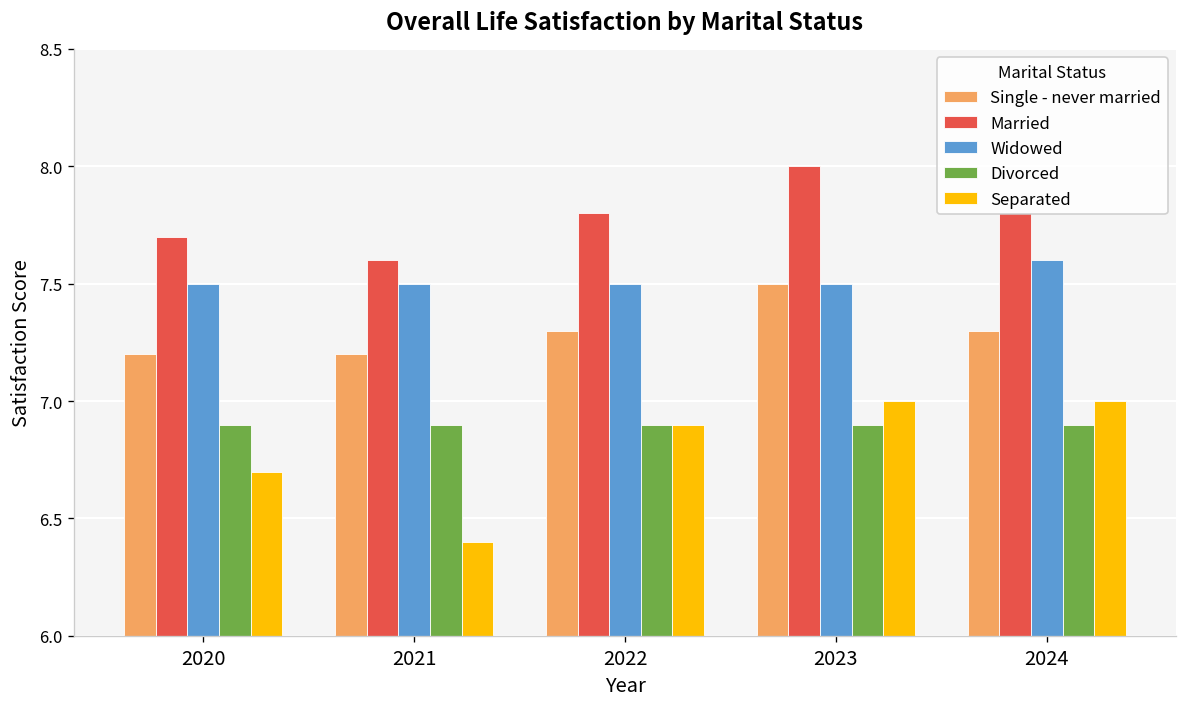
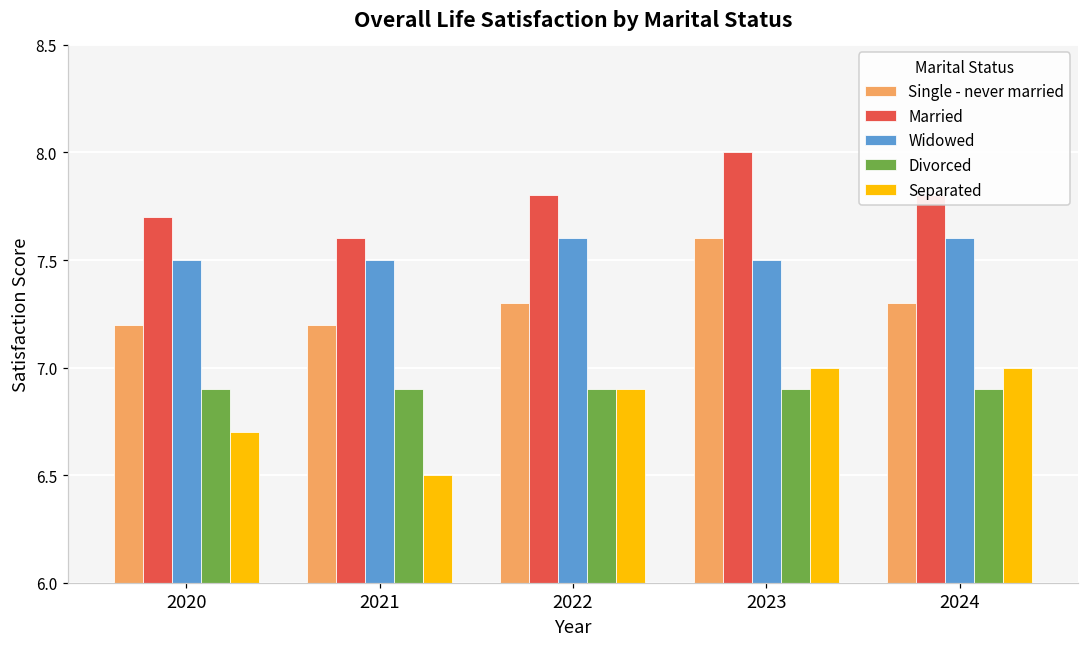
  {
    "Single - never married": {
      "2020": 7.2,
      "2021": 7.2,
      "2022": 7.3,
-     "2023": 7.5,
+     "2023": 7.6,
      "2024": 7.3
    },
    "Married": {
      "2020": 7.7,
      "2021": 7.6,
      "2022": 7.8,
      "2023": 8.0,
      "2024": 7.8
    },
    "Widowed": {
      "2020": 7.5,
      "2021": 7.5,
-     "2022": 7.5,
+     "2022": 7.6,
      "2023": 7.5,
      "2024": 7.6
    },
    "Divorced": {
      "2020": 6.9,
      "2021": 6.9,
      "2022": 6.9,
      "2023": 6.9,
      "2024": 6.9
    },
    "Separated": {
      "2020": 6.7,
-     "2021": 6.4,
+     "2021": 6.5,
      "2022": 6.9,
      "2023": 7.0,
      "2024": 7.0
    }
  }
